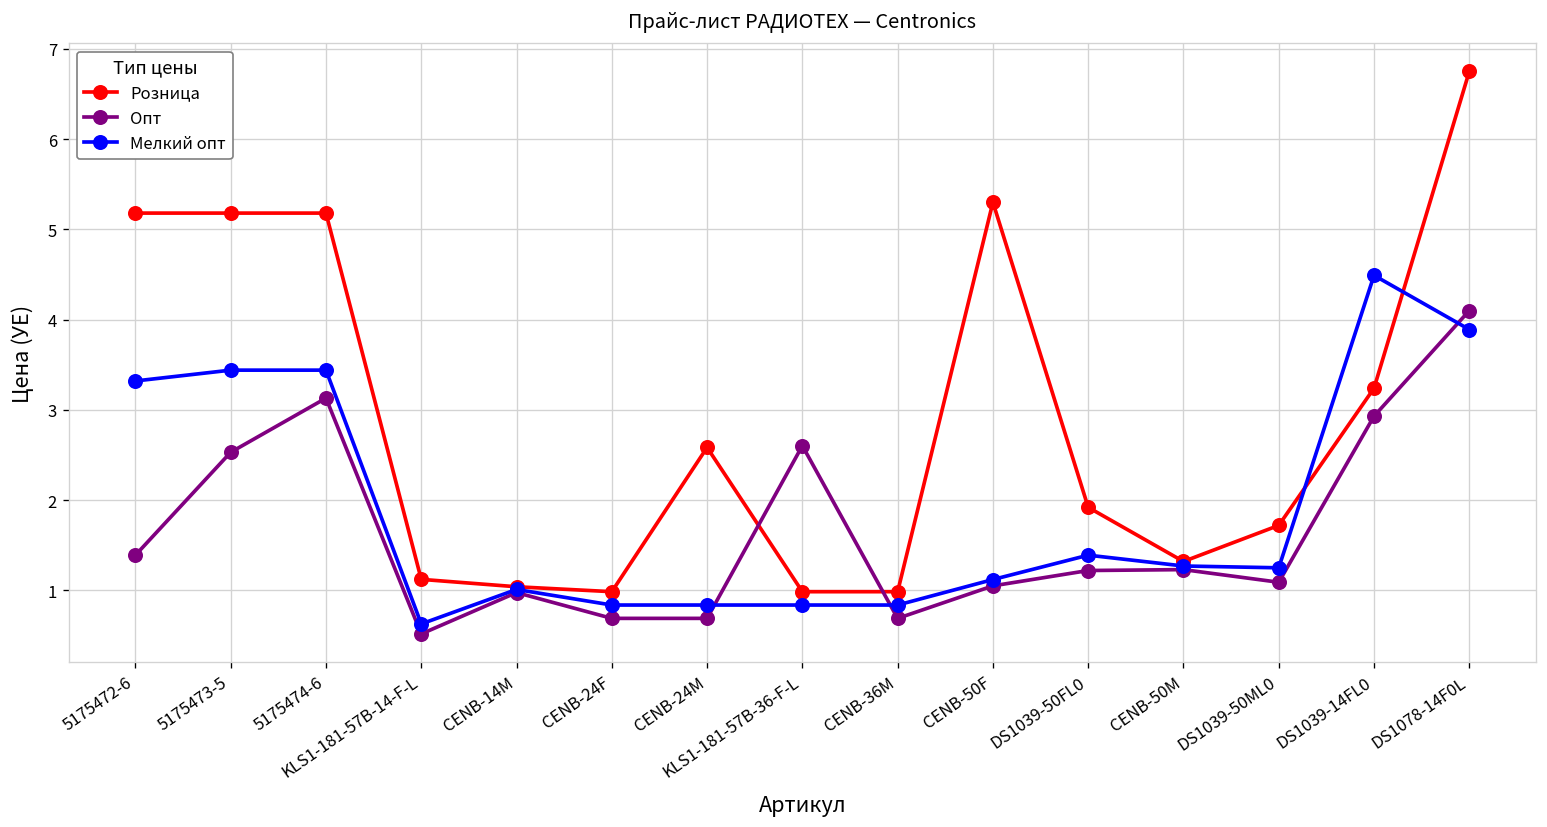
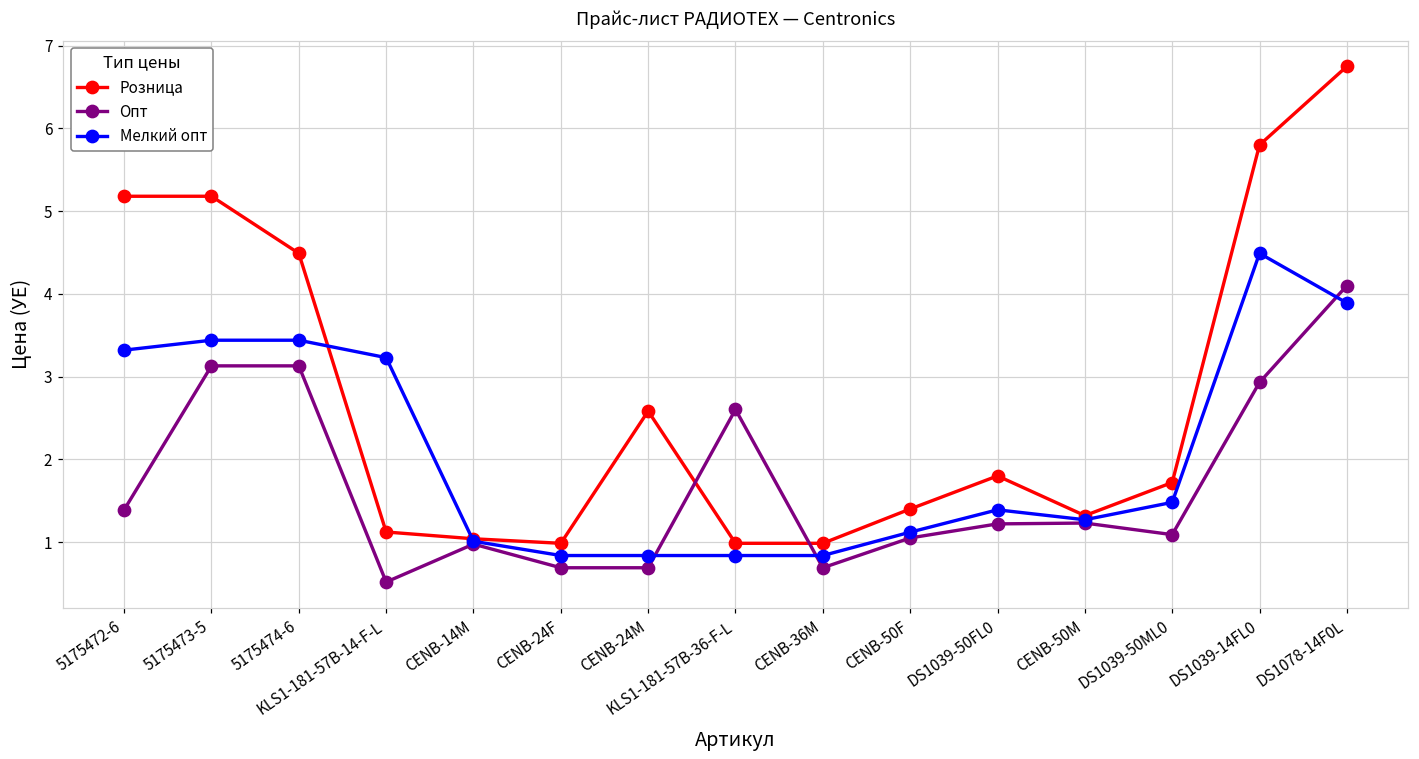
  {
    "Розница": {
      "5175472-6": 5.2,
      "5175473-5": 5.2,
-     "5175474-6": 5.2,
+     "5175474-6": 4.5,
      "KLS1-181-57B-14-F-L": 1.1,
      "CENB-24F": 1.0,
      "CENB-24M": 2.6,
      "KLS1-181-57B-36-F-L": 1.0,
      "CENB-36M": 1.0,
-     "CENB-50F": 5.3,
-     "DS1039-50FL0": 1.9,
+     "CENB-50F": 1.4,
+     "DS1039-50FL0": 1.8,
      "CENB-50M": 1.3,
      "DS1039-50ML0": 1.7,
-     "DS1039-14FL0": 3.2,
+     "DS1039-14FL0": 5.8,
      "DS1078-14F0L": 6.8
    },
    "Опт": {
      "5175472-6": 1.4,
-     "5175473-5": 2.5,
+     "5175473-5": 3.1,
      "5175474-6": 3.1,
      "KLS1-181-57B-14-F-L": 0.5,
      "CENB-14M": 1.0,
      "CENB-24F": 0.7,
      "CENB-24M": 0.7,
      "KLS1-181-57B-36-F-L": 2.6,
      "CENB-36M": 0.7,
      "CENB-50F": 1.1,
      "DS1039-50FL0": 1.2,
      "CENB-50M": 1.2,
      "DS1039-50ML0": 1.1,
      "DS1039-14FL0": 2.9,
      "DS1078-14F0L": 4.1
    },
    "Мелкий опт": {
      "5175472-6": 3.3,
      "5175473-5": 3.4,
      "5175474-6": 3.4,
-     "KLS1-181-57B-14-F-L": 0.6,
+     "KLS1-181-57B-14-F-L": 3.2,
      "CENB-24F": 0.8,
      "CENB-24M": 0.8,
      "KLS1-181-57B-36-F-L": 0.8,
      "CENB-36M": 0.8,
      "CENB-50F": 1.1,
      "DS1039-50FL0": 1.4,
      "CENB-50M": 1.3,
-     "DS1039-50ML0": 1.3,
+     "DS1039-50ML0": 1.5,
      "DS1039-14FL0": 4.5,
      "DS1078-14F0L": 3.9
    }
  }
